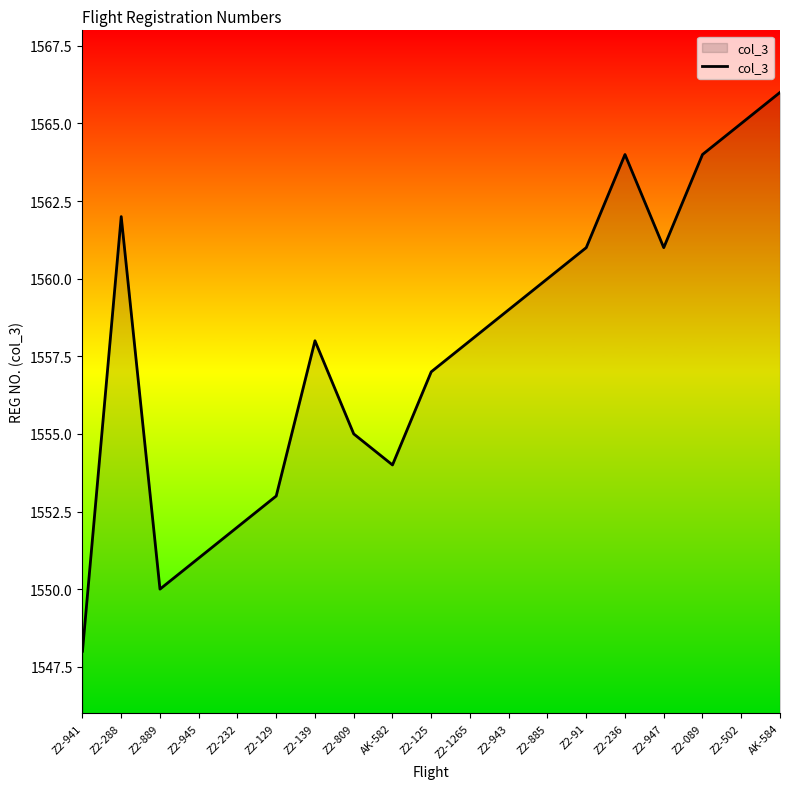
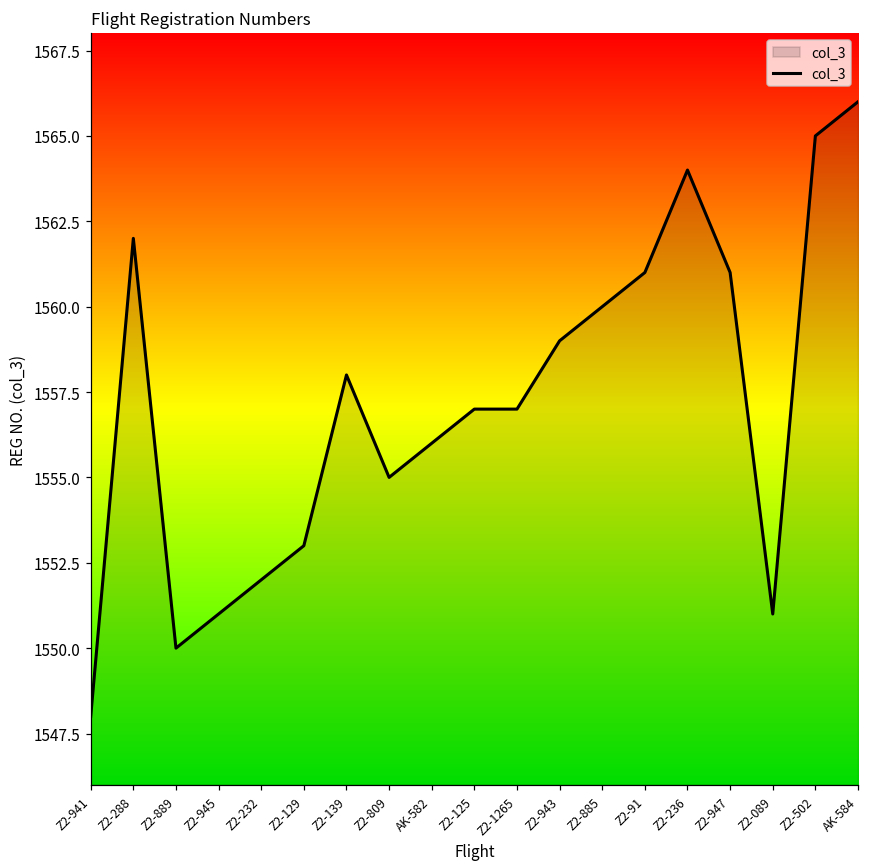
  {
    "Z2-941": 1548,
    "Z2-288": 1562,
    "Z2-889": 1550,
    "Z2-945": 1551,
    "Z2-232": 1552,
    "Z2-129": 1553,
    "Z2-139": 1558,
    "Z2-809": 1555,
-   "AK-582": 1554,
+   "AK-582": 1556,
    "Z2-125": 1557,
-   "Z2-1265": 1558,
+   "Z2-1265": 1557,
    "Z2-943": 1559,
    "Z2-885": 1560,
    "Z2-91": 1561,
    "Z2-236": 1564,
    "Z2-947": 1561,
-   "Z2-089": 1564,
+   "Z2-089": 1551,
    "Z2-502": 1565,
    "AK-584": 1566
  }
